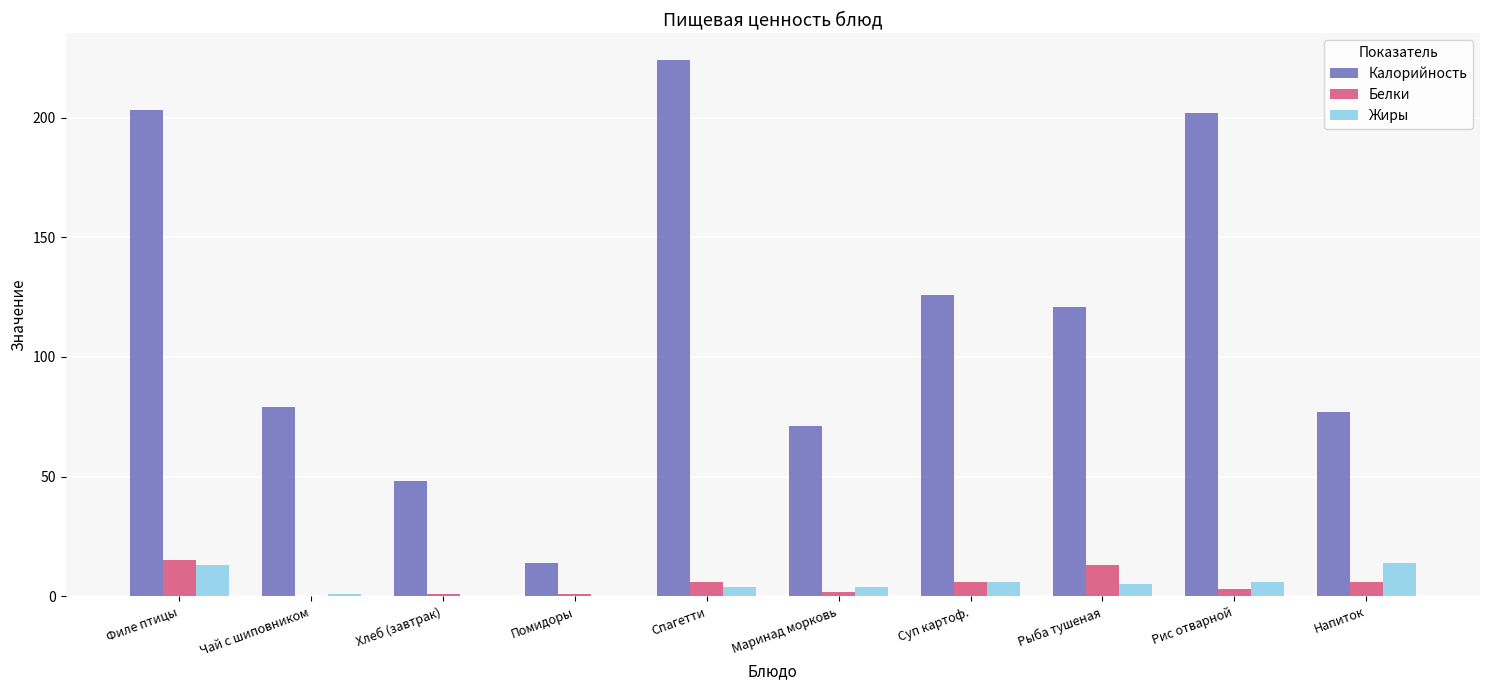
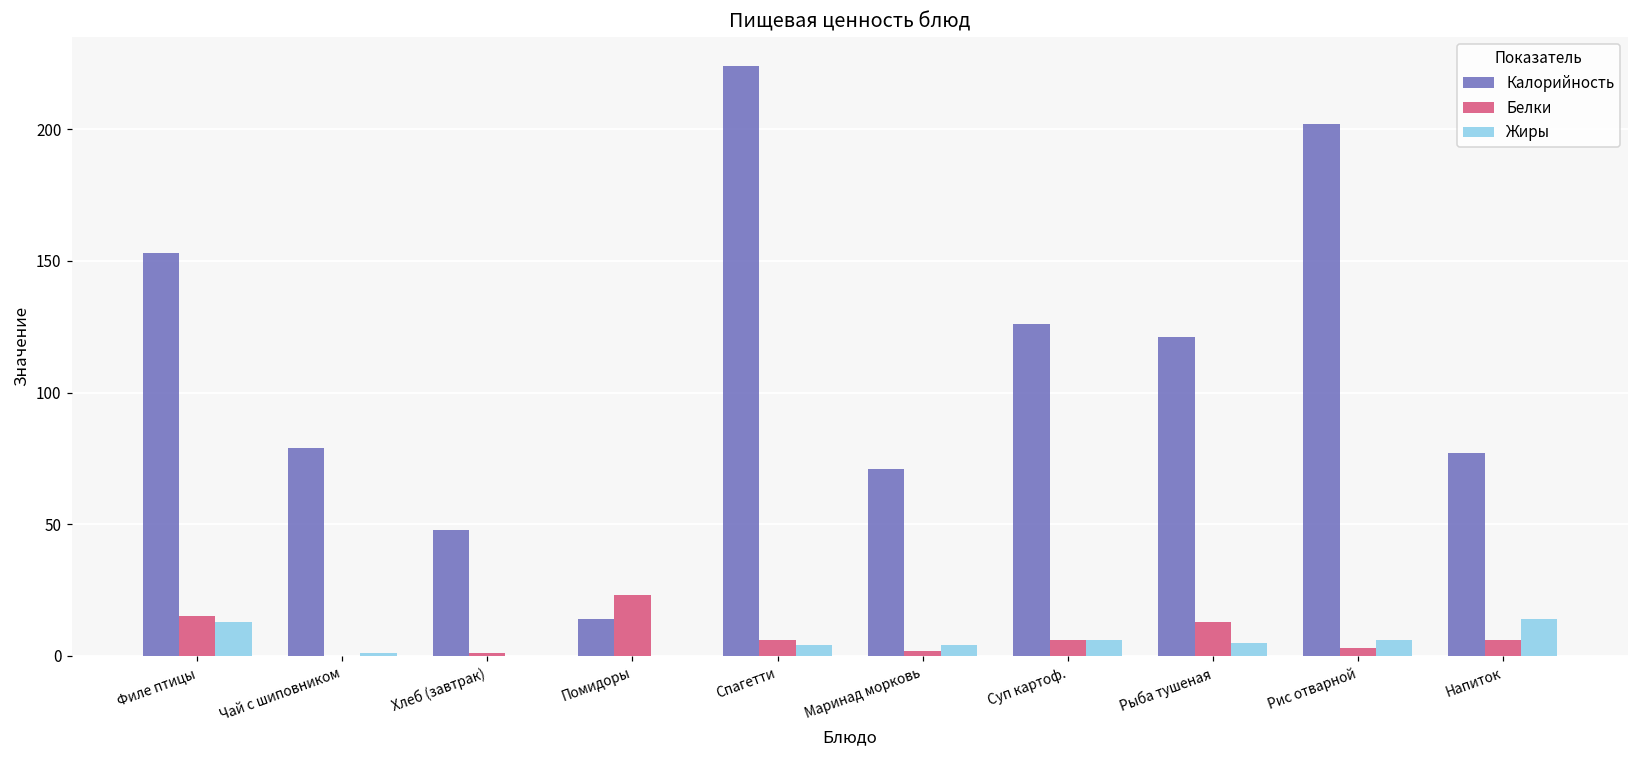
  {
    "Калорийность": {
-     "Филе птицы": 203,
+     "Филе птицы": 153,
      "Чай с шиповником": 79,
      "Хлеб (завтрак)": 48,
      "Помидоры": 14,
      "Спагетти": 224,
      "Маринад морковь": 71,
      "Суп картоф.": 126,
      "Рыба тушеная": 121,
      "Рис отварной": 202,
      "Напиток": 77
    },
    "Белки": {
      "Филе птицы": 15,
      "Чай с шиповником": 0,
-     "Помидоры": 1,
+     "Помидоры": 23,
      "Спагетти": 6,
      "Маринад морковь": 2,
      "Суп картоф.": 6,
      "Рыба тушеная": 13,
      "Рис отварной": 3,
      "Напиток": 6
    },
    "Жиры": {
      "Филе птицы": 13,
      "Хлеб (завтрак)": 0,
      "Помидоры": 0,
      "Спагетти": 4,
      "Маринад морковь": 4,
      "Суп картоф.": 6,
      "Рыба тушеная": 5,
      "Рис отварной": 6,
      "Напиток": 14
    }
  }
